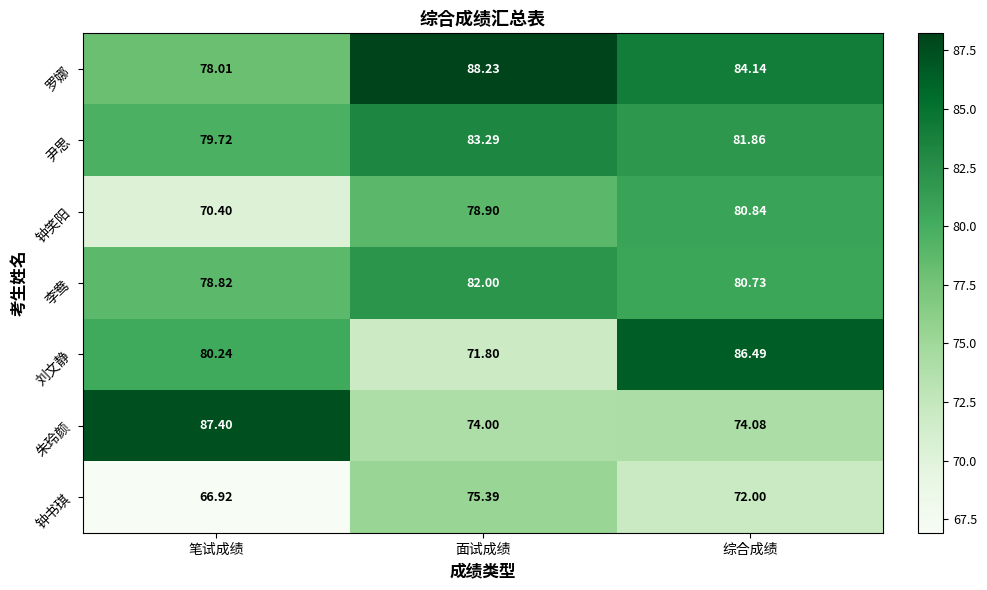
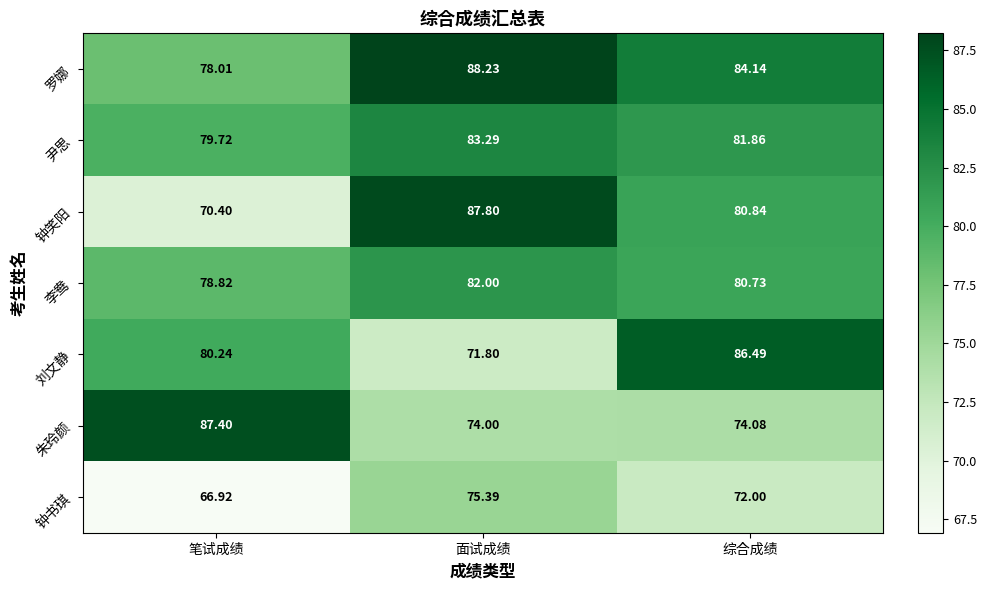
  {
    "罗娜": {
      "笔试成绩": 78.01,
      "面试成绩": 88.23,
      "综合成绩": 84.14
    },
    "尹思": {
      "笔试成绩": 79.72,
      "面试成绩": 83.29,
      "综合成绩": 81.86
    },
    "钟笑阳": {
      "笔试成绩": 70.40,
-     "面试成绩": 78.90,
+     "面试成绩": 87.80,
      "综合成绩": 80.84
    },
    "李鸯": {
      "笔试成绩": 78.82,
      "面试成绩": 82.00,
      "综合成绩": 80.73
    },
    "刘文静": {
      "笔试成绩": 80.24,
      "面试成绩": 71.80,
      "综合成绩": 86.49
    },
    "朱玲颜": {
      "笔试成绩": 87.40,
      "面试成绩": 74.00,
      "综合成绩": 74.08
    },
    "钟书琪": {
      "笔试成绩": 66.92,
      "面试成绩": 75.39,
      "综合成绩": 72.00
    }
  }
